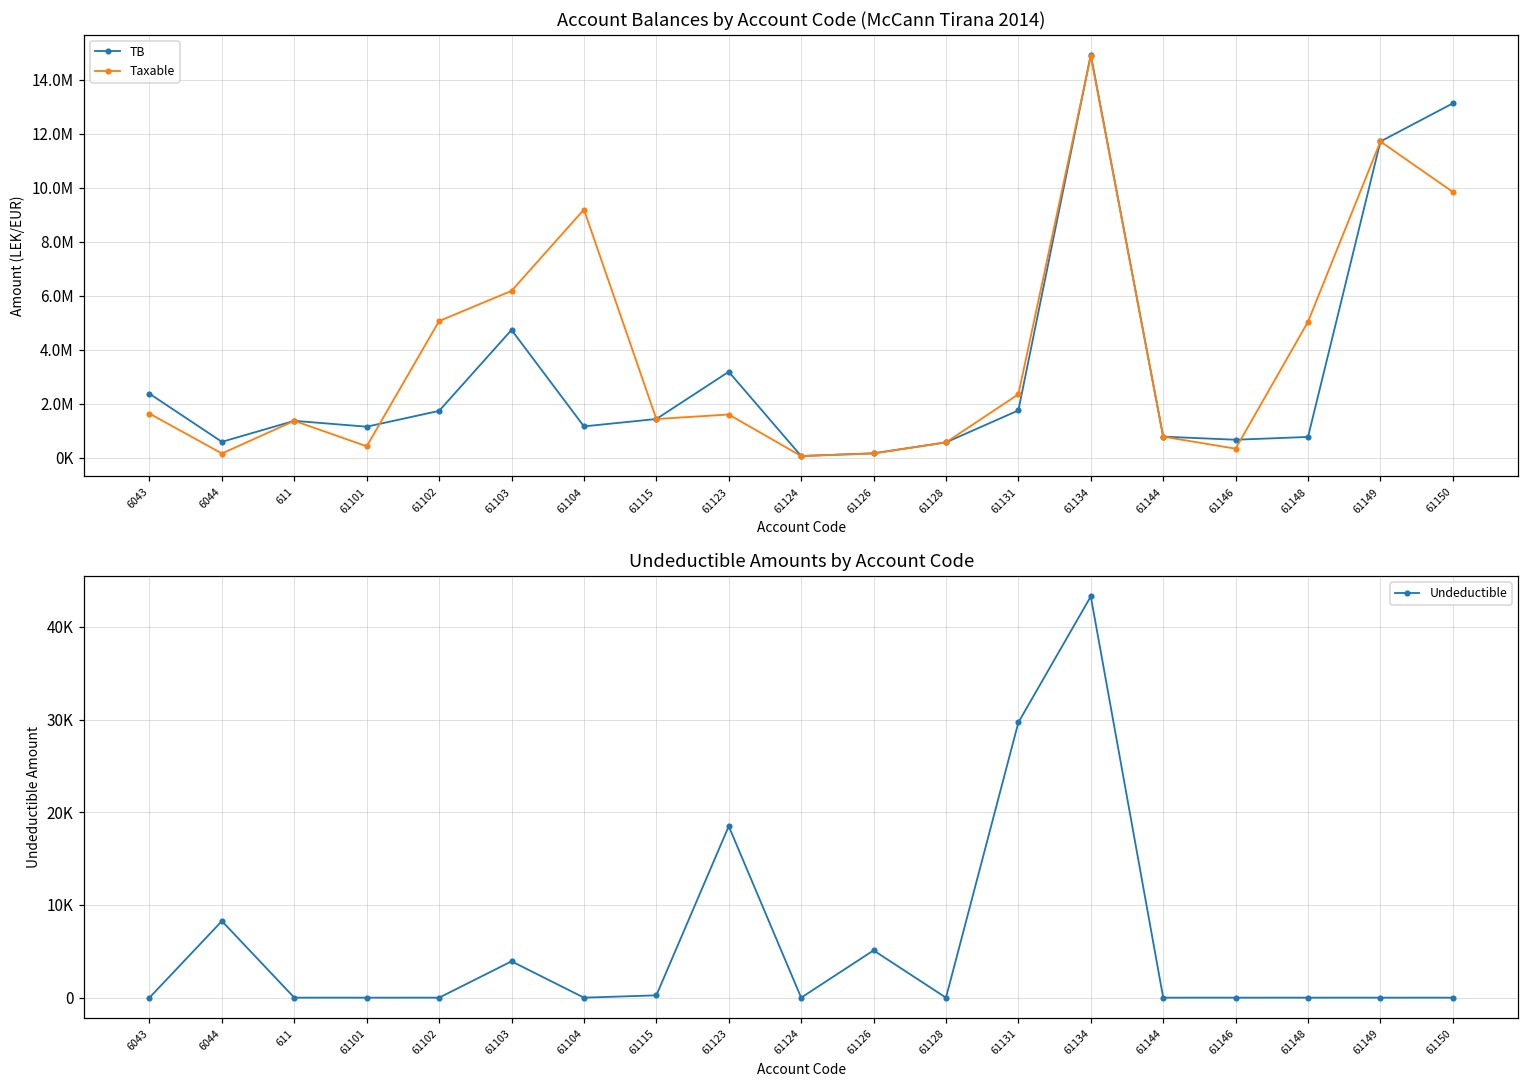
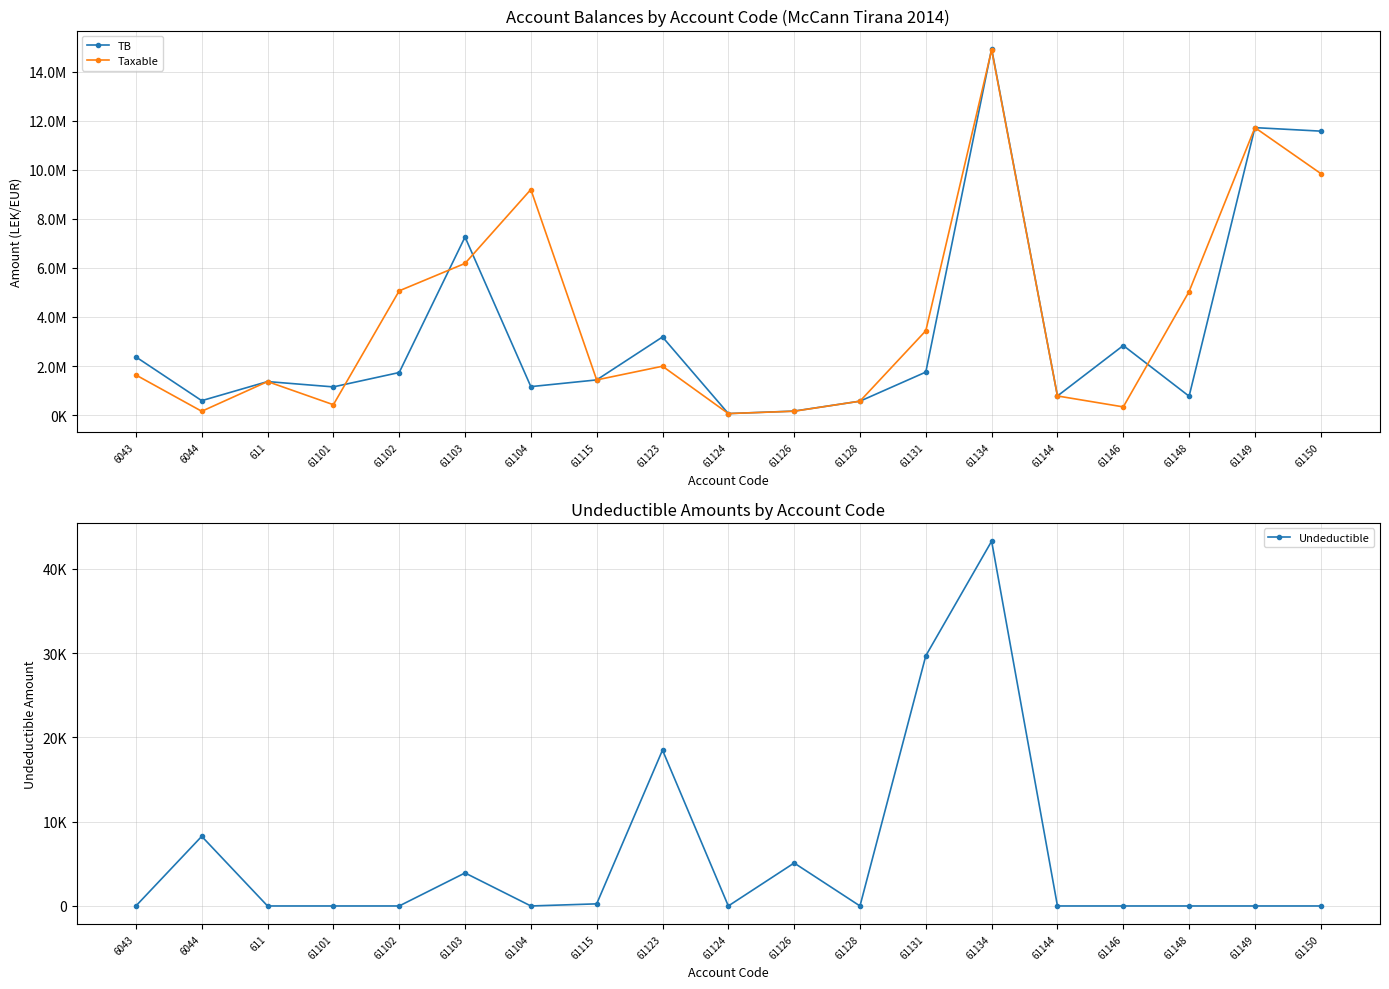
  {
    "Account Balances by Account Code (McCann Tirana 2014)": {
      "TB": {
        "6043": 2400000,
        "6044": 600000,
        "61101": 1100000,
        "61102": 1700000,
-       "61103": 4700000,
+       "61103": 7300000,
        "61104": 1200000,
        "61123": 3200000,
        "61131": 1800000,
-       "61146": 700000,
+       "61146": 2800000,
        "61148": 800000,
-       "61150": 13100000
+       "61150": 11600000
      },
      "Taxable": {
        "6043": 1600000,
        "6044": 200000,
        "61101": 400000,
        "61102": 5100000,
        "61103": 6200000,
        "61104": 9200000,
-       "61123": 1600000,
-       "61131": 2400000,
+       "61123": 2000000,
+       "61131": 3400000,
        "61146": 300000,
        "61148": 5000000,
        "61150": 9800000
      }
    },
    "Undeductible Amounts by Account Code": {
      "6043": 0,
      "6044": 8000,
      "611": 0,
      "61101": 0,
      "61102": 0,
      "61103": 4000,
      "61104": 0,
      "61115": 0,
      "61123": 19000,
      "61124": 0,
      "61126": 5000,
      "61128": 0,
      "61131": 30000,
      "61134": 43000,
      "61144": 0,
      "61146": 0,
      "61148": 0,
      "61149": 0,
      "61150": 0
    }
  }
